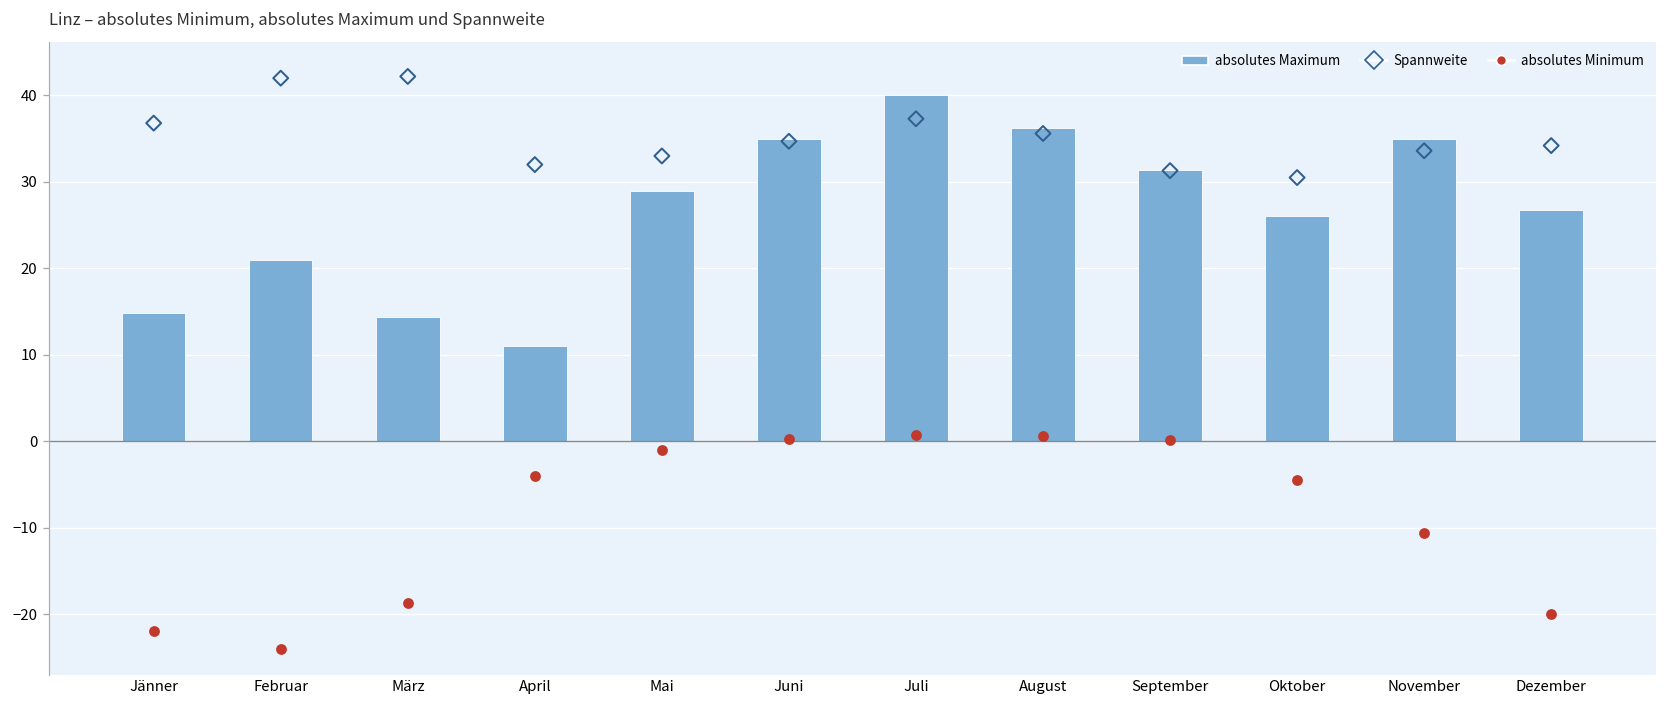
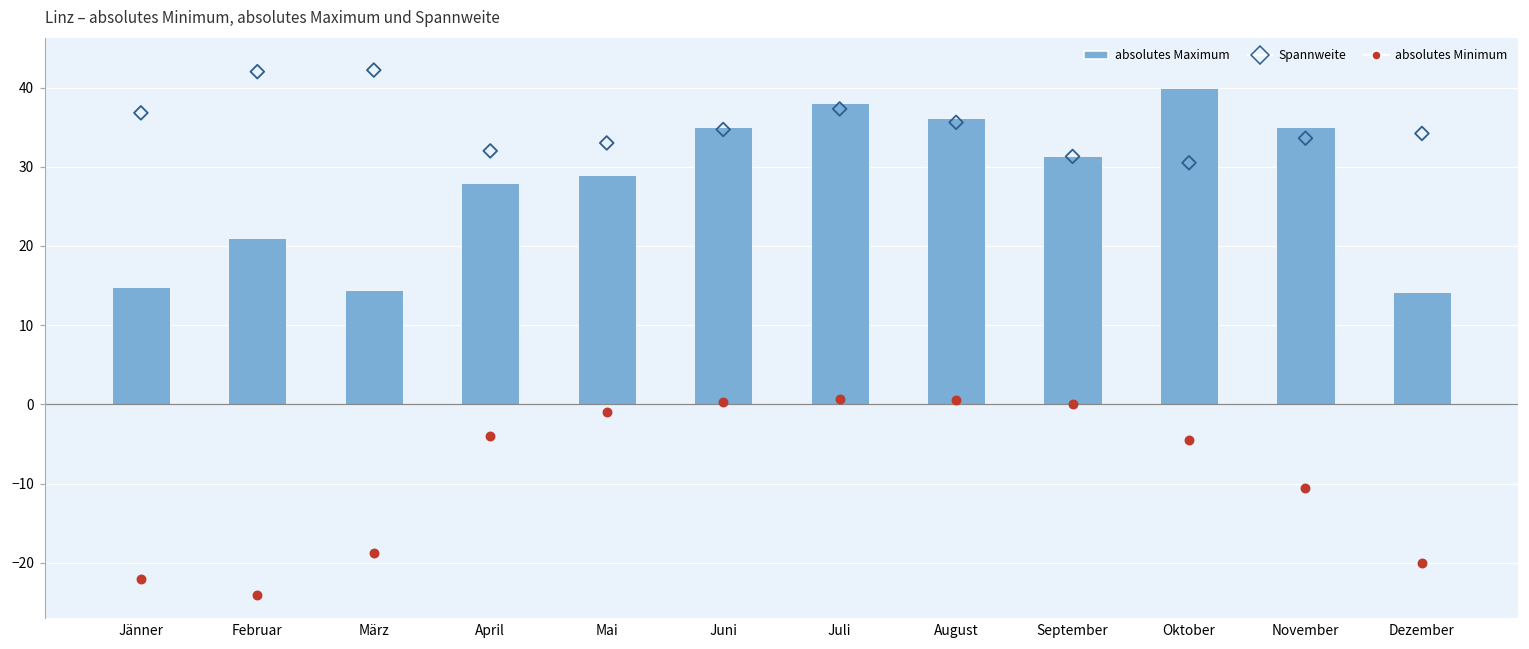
  {
    "absolutes Maximum": {
      "Jänner": 15,
      "Februar": 21,
      "März": 14,
-     "April": 11,
+     "April": 28,
      "Mai": 29,
      "Juni": 35,
-     "Juli": 40,
+     "Juli": 38,
      "August": 36,
      "September": 31,
-     "Oktober": 26,
+     "Oktober": 40,
      "November": 35,
-     "Dezember": 27
+     "Dezember": 14
    }
  }
